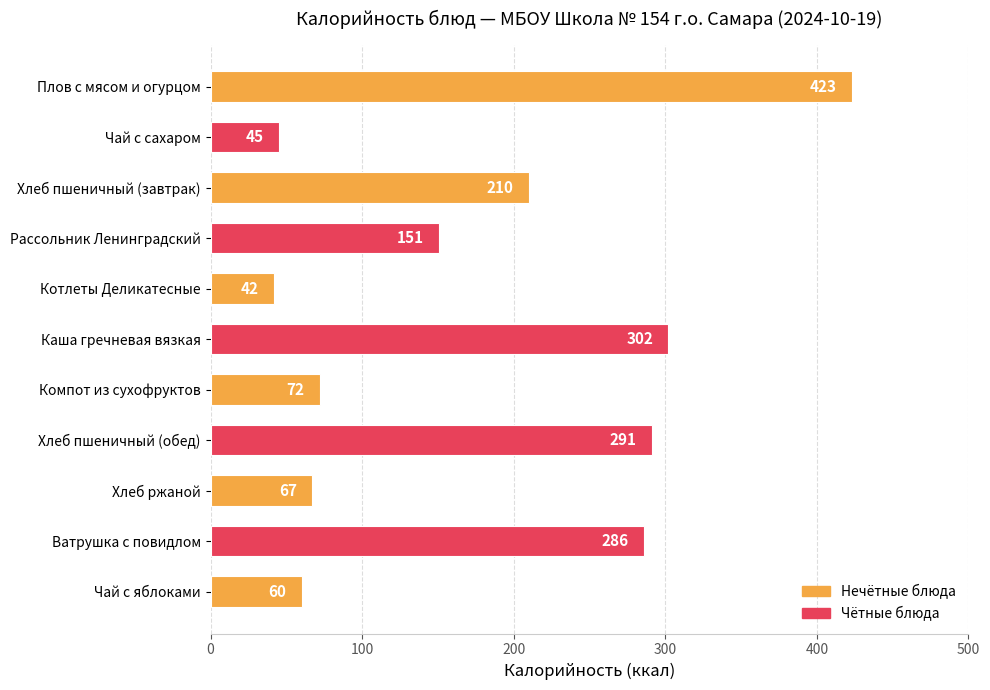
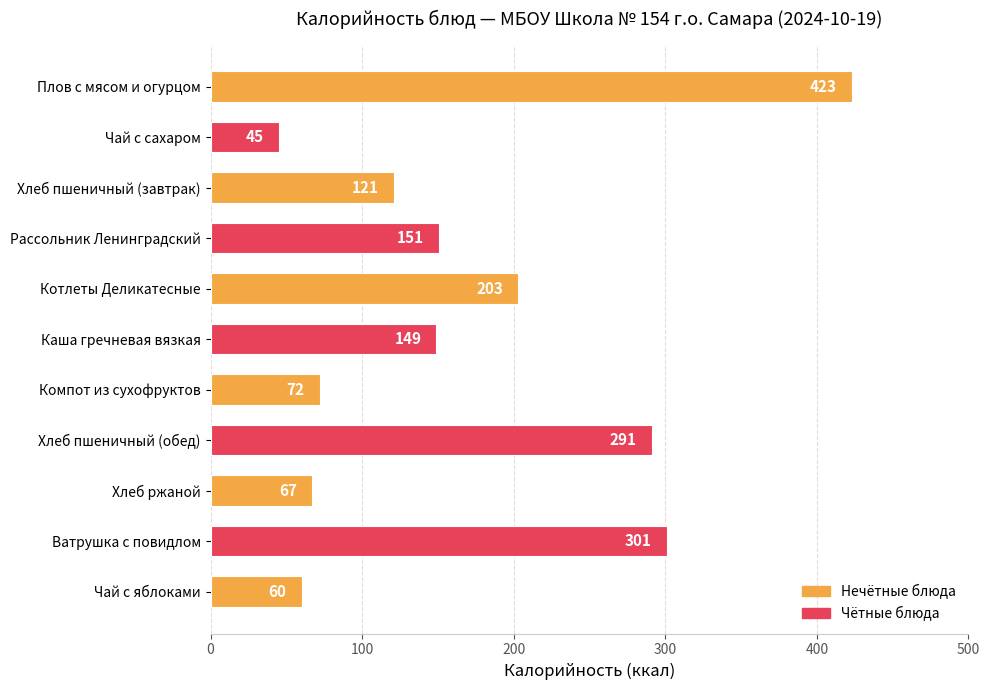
  {
    "Плов с мясом и огурцом": 423,
    "Чай с сахаром": 45,
-   "Хлеб пшеничный (завтрак)": 210,
+   "Хлеб пшеничный (завтрак)": 121,
    "Рассольник Ленинградский": 151,
-   "Котлеты Деликатесные": 42,
-   "Каша гречневая вязкая": 302,
+   "Котлеты Деликатесные": 203,
+   "Каша гречневая вязкая": 149,
    "Компот из сухофруктов": 72,
    "Хлеб пшеничный (обед)": 291,
    "Хлеб ржаной": 67,
-   "Ватрушка с повидлом": 286,
+   "Ватрушка с повидлом": 301,
    "Чай с яблоками": 60
  }
